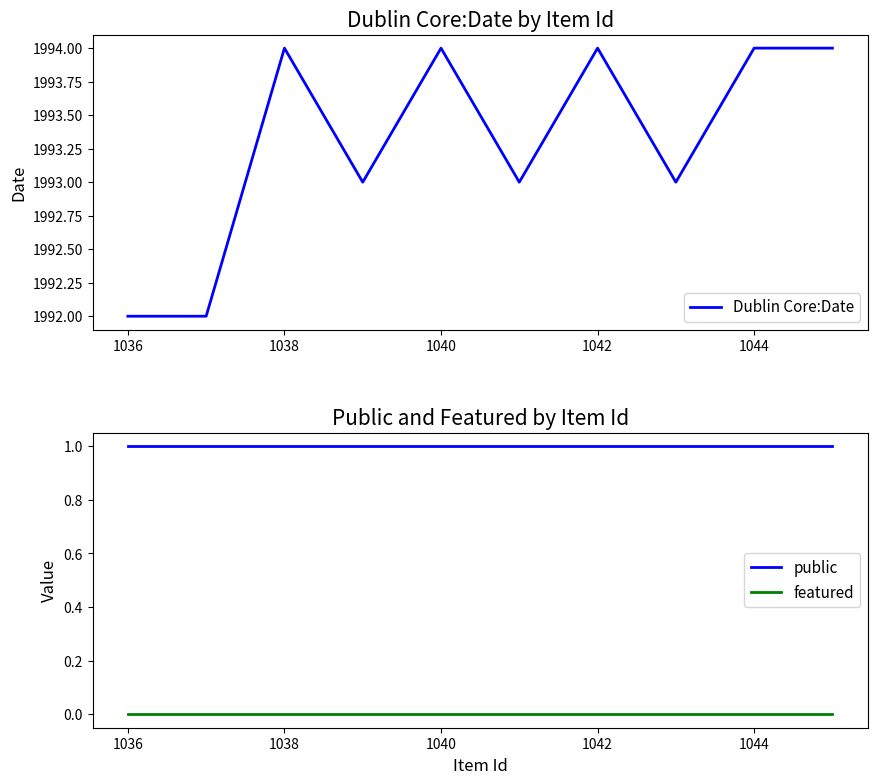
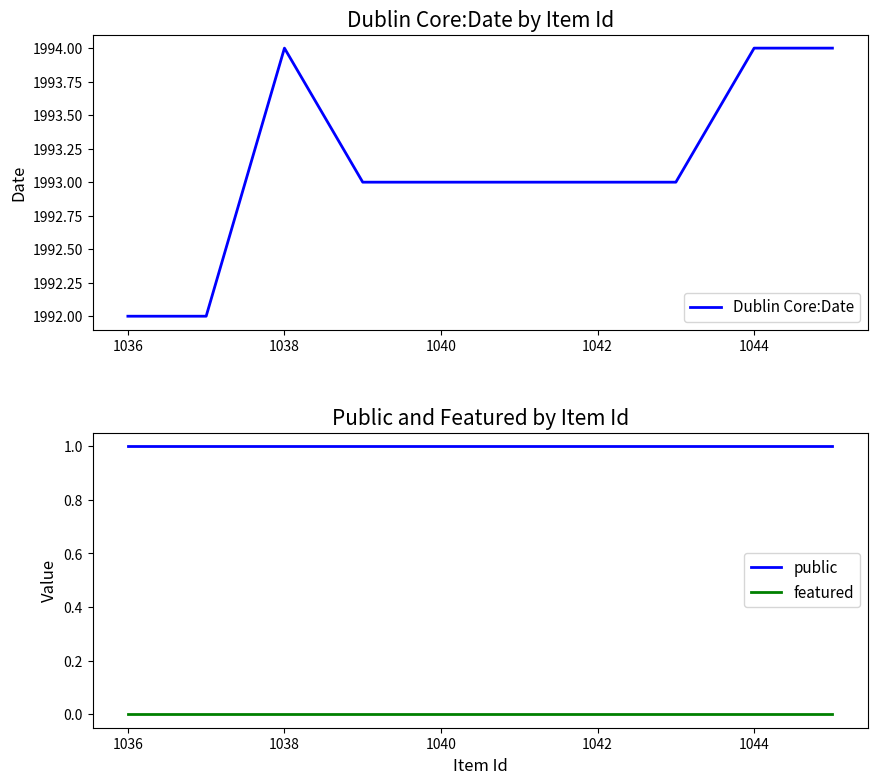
  {
    "Dublin Core:Date by Item Id": {
      "1036": 1992,
      "1038": 1994,
-     "1040": 1994,
-     "1042": 1994,
+     "1040": 1993,
+     "1042": 1993,
      "1044": 1994
    },
    "Public and Featured by Item Id": {
      "public": {
        "1036": 1.00,
        "1038": 1.00,
        "1040": 1.00,
        "1042": 1.00,
        "1044": 1.00
      },
      "featured": {
        "1036": 0.00,
        "1038": 0.00,
        "1040": 0.00,
        "1042": 0.00,
        "1044": 0.00
      }
    }
  }
